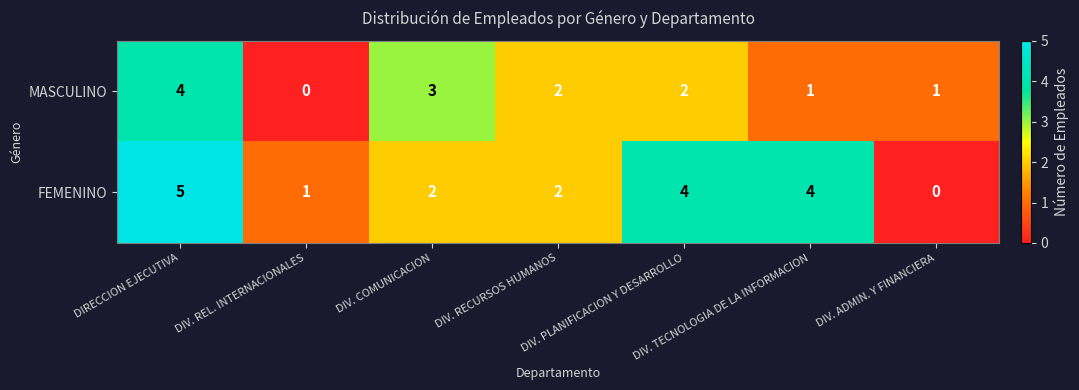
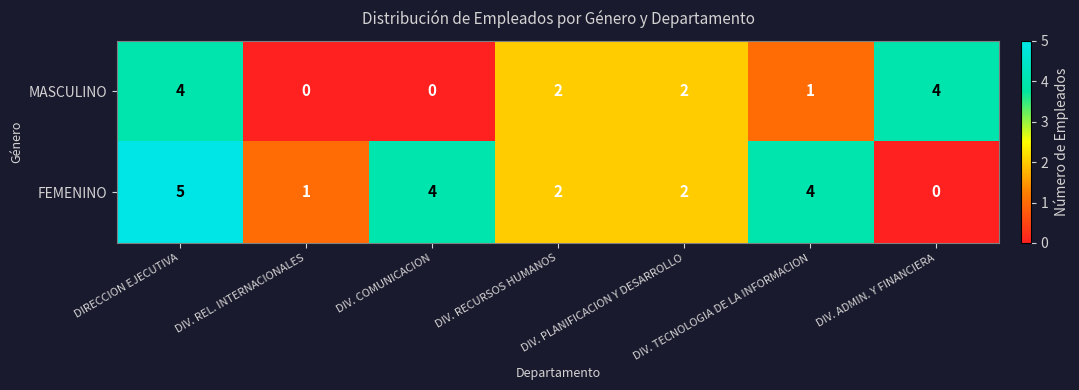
  {
    "MASCULINO": {
      "DIRECCION EJECUTIVA": 4,
      "DIV. REL. INTERNACIONALES": 0,
-     "DIV. COMUNICACION": 3,
+     "DIV. COMUNICACION": 0,
      "DIV. RECURSOS HUMANOS": 2,
      "DIV. PLANIFICACION Y DESARROLLO": 2,
      "DIV. TECNOLOGIA DE LA INFORMACION": 1,
-     "DIV. ADMIN. Y FINANCIERA": 1
+     "DIV. ADMIN. Y FINANCIERA": 4
    },
    "FEMENINO": {
      "DIRECCION EJECUTIVA": 5,
      "DIV. REL. INTERNACIONALES": 1,
-     "DIV. COMUNICACION": 2,
+     "DIV. COMUNICACION": 4,
      "DIV. RECURSOS HUMANOS": 2,
-     "DIV. PLANIFICACION Y DESARROLLO": 4,
+     "DIV. PLANIFICACION Y DESARROLLO": 2,
      "DIV. TECNOLOGIA DE LA INFORMACION": 4,
      "DIV. ADMIN. Y FINANCIERA": 0
    }
  }
